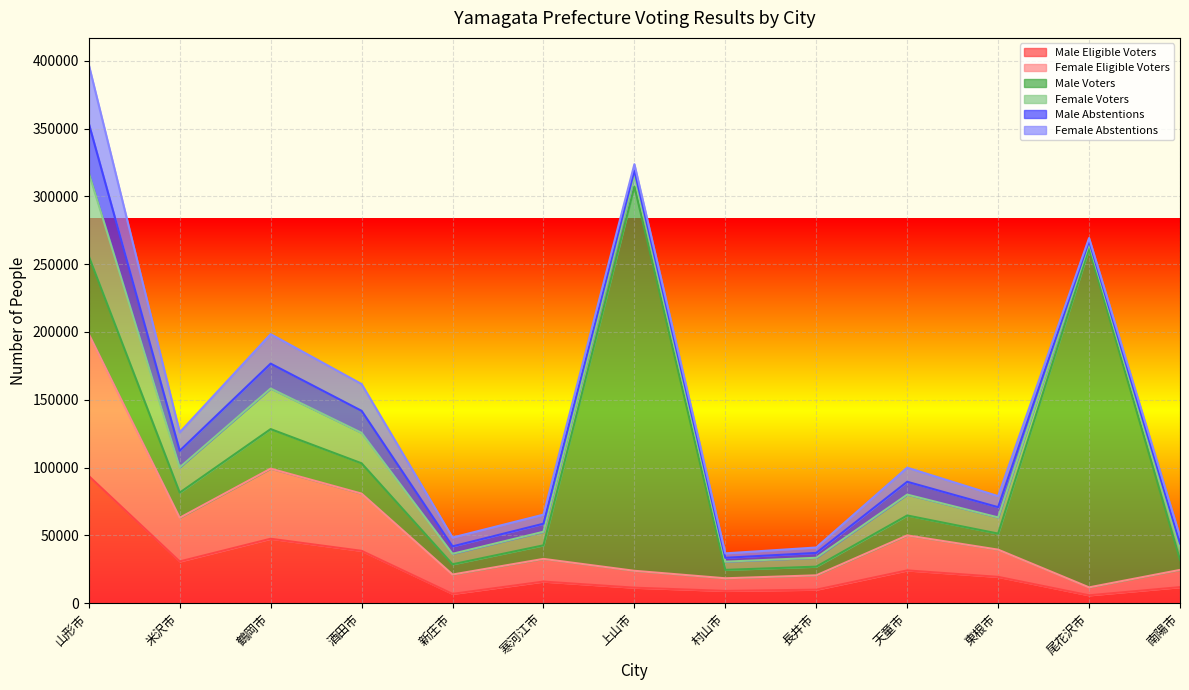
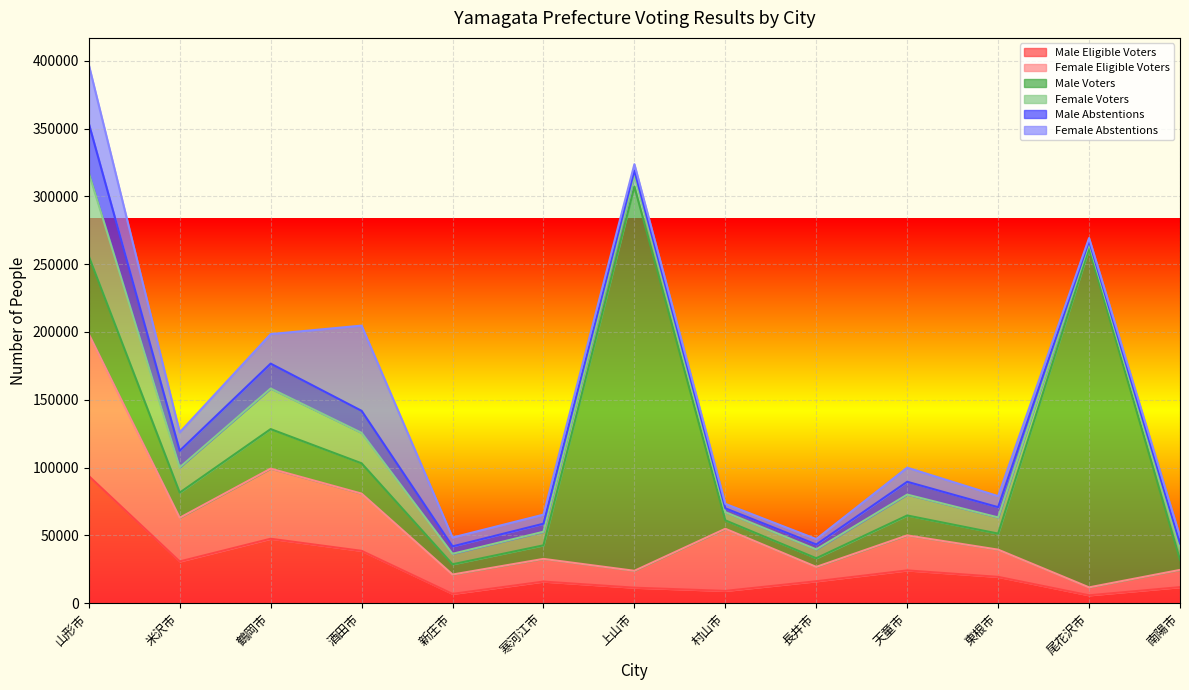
  {
    "Male Eligible Voters": {
      "山形市": 94000,
      "米沢市": 31000,
      "鶴岡市": 48000,
      "酒田市": 39000,
      "新庄市": 7000,
      "寒河江市": 16000,
      "上山市": 11000,
      "村山市": 9000,
-     "長井市": 10000,
+     "長井市": 16000,
      "天童市": 24000,
      "東根市": 19000,
      "尾花沢市": 6000,
      "南陽市": 12000
    },
    "Female Eligible Voters": {
      "山形市": 105000,
      "米沢市": 32000,
      "鶴岡市": 52000,
      "酒田市": 42000,
      "新庄市": 14000,
      "寒河江市": 17000,
      "上山市": 12000,
-     "村山市": 9000,
+     "村山市": 46000,
      "長井市": 11000,
      "天童市": 26000,
      "東根市": 20000,
      "尾花沢市": 6000,
      "南陽市": 13000
    },
    "Male Voters": {
      "山形市": 57000,
      "米沢市": 19000,
      "鶴岡市": 29000,
      "酒田市": 22000,
      "新庄市": 8000,
      "寒河江市": 10000,
      "上山市": 283000,
      "村山市": 6000,
      "長井市": 6000,
      "天童市": 15000,
      "東根市": 12000,
      "尾花沢市": 250000,
      "南陽市": 7000
    },
    "Female Voters": {
      "山形市": 61000,
      "米沢市": 19000,
      "鶴岡市": 30000,
      "酒田市": 22000,
      "新庄市": 8000,
      "寒河江市": 10000,
      "上山市": 8000,
      "村山市": 6000,
      "長井市": 7000,
      "天童市": 15000,
      "東根市": 12000,
      "尾花沢市": 4000,
      "南陽市": 8000
    },
    "Male Abstentions": {
      "山形市": 36000,
      "米沢市": 12000,
      "鶴岡市": 18000,
      "酒田市": 16000,
      "新庄市": 5000,
      "寒河江市": 6000,
      "上山市": 4000,
      "村山市": 3000,
      "長井市": 4000,
      "天童市": 9000,
      "東根市": 8000,
      "尾花沢市": 2000,
      "南陽市": 4000
    },
    "Female Abstentions": {
      "山形市": 43000,
      "米沢市": 14000,
      "鶴岡市": 22000,
-     "酒田市": 20000,
+     "酒田市": 63000,
      "新庄市": 7000,
      "寒河江市": 7000,
      "上山市": 5000,
      "村山市": 3000,
      "長井市": 4000,
      "天童市": 10000,
      "東根市": 8000,
      "尾花沢市": 2000,
      "南陽市": 5000
    }
  }
